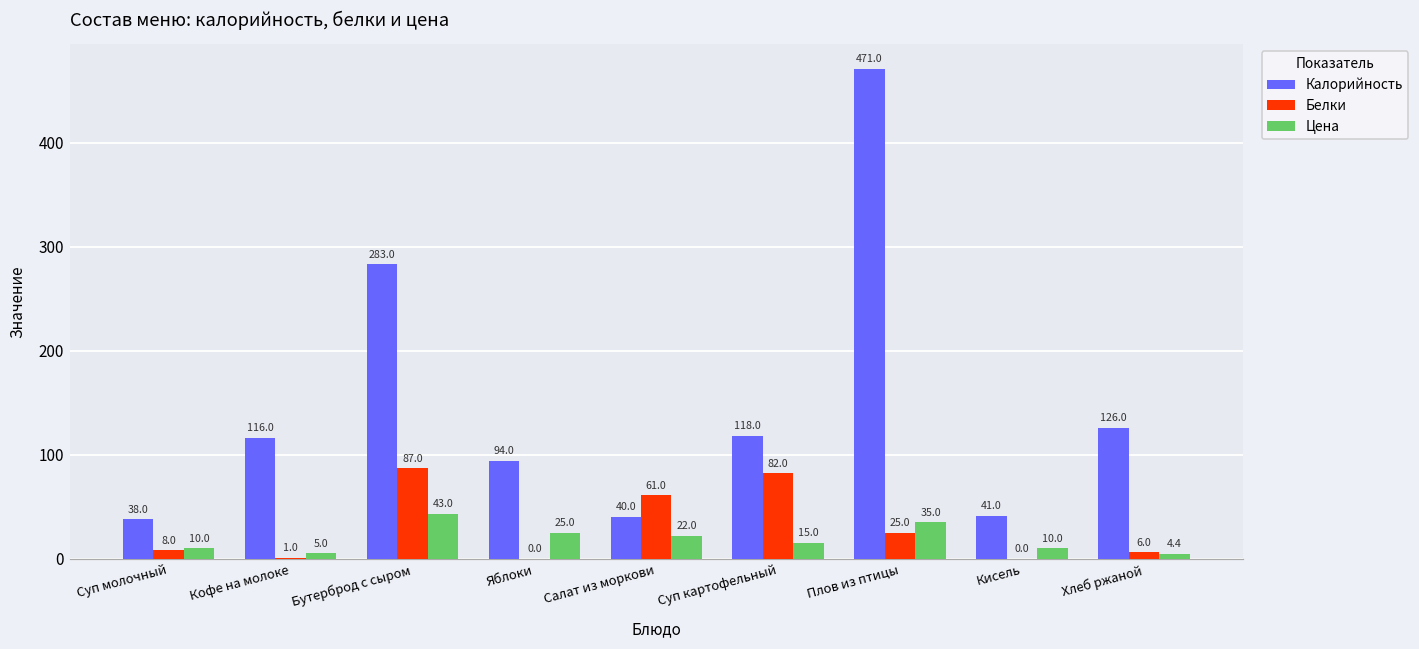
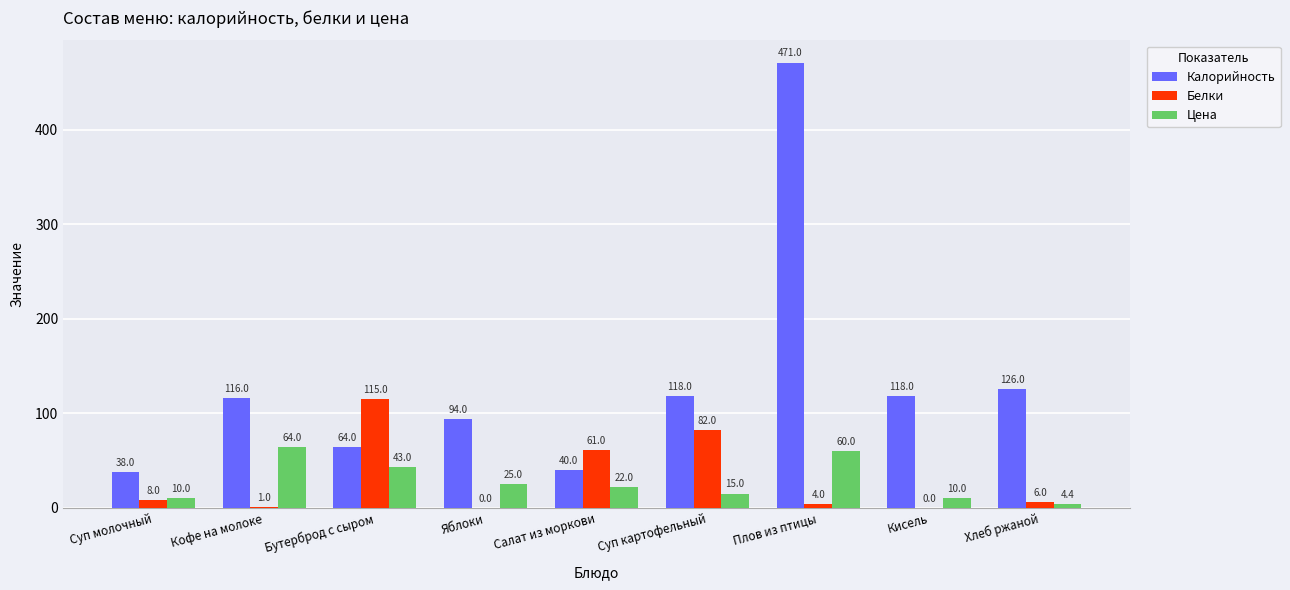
  {
    "Калорийность": {
      "Суп молочный": 38.0,
      "Кофе на молоке": 116.0,
-     "Бутерброд с сыром": 283.0,
+     "Бутерброд с сыром": 64.0,
      "Яблоки": 94.0,
      "Салат из моркови": 40.0,
      "Суп картофельный": 118.0,
      "Плов из птицы": 471.0,
-     "Кисель": 41.0,
+     "Кисель": 118.0,
      "Хлеб ржаной": 126.0
    },
    "Белки": {
      "Суп молочный": 8.0,
      "Кофе на молоке": 1.0,
-     "Бутерброд с сыром": 87.0,
+     "Бутерброд с сыром": 115.0,
      "Яблоки": 0.0,
      "Салат из моркови": 61.0,
      "Суп картофельный": 82.0,
-     "Плов из птицы": 25.0,
+     "Плов из птицы": 4.0,
      "Кисель": 0.0,
      "Хлеб ржаной": 6.0
    },
    "Цена": {
      "Суп молочный": 10.0,
-     "Кофе на молоке": 5.0,
+     "Кофе на молоке": 64.0,
      "Бутерброд с сыром": 43.0,
      "Яблоки": 25.0,
      "Салат из моркови": 22.0,
      "Суп картофельный": 15.0,
-     "Плов из птицы": 35.0,
+     "Плов из птицы": 60.0,
      "Кисель": 10.0,
      "Хлеб ржаной": 4.4
    }
  }
